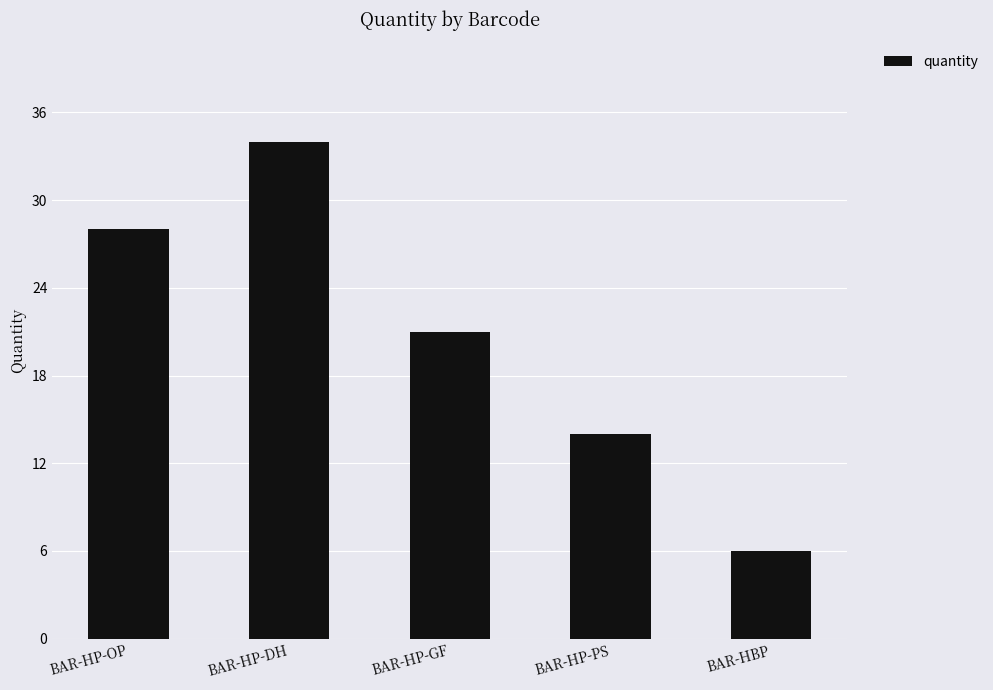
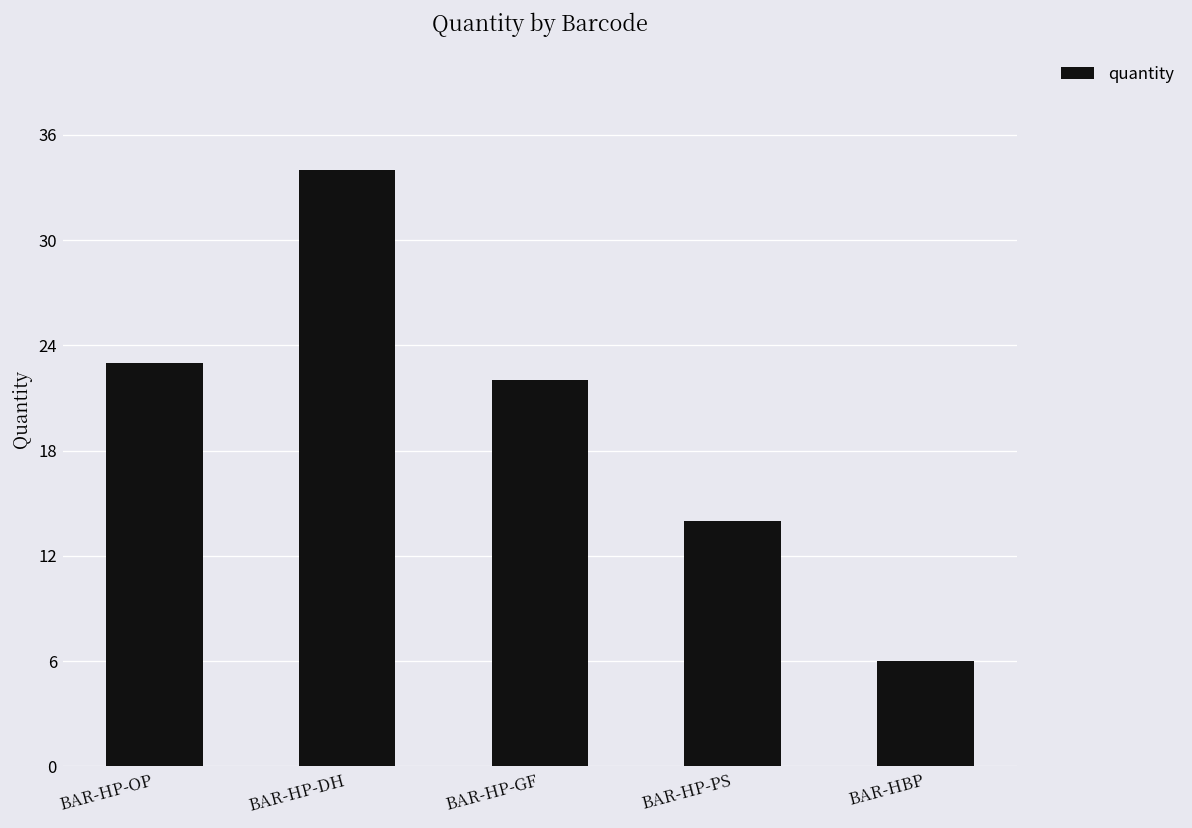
  {
-   "BAR-HP-OP": 28,
+   "BAR-HP-OP": 23,
    "BAR-HP-DH": 34,
-   "BAR-HP-GF": 21,
+   "BAR-HP-GF": 22,
    "BAR-HP-PS": 14,
    "BAR-HBP": 6
  }
